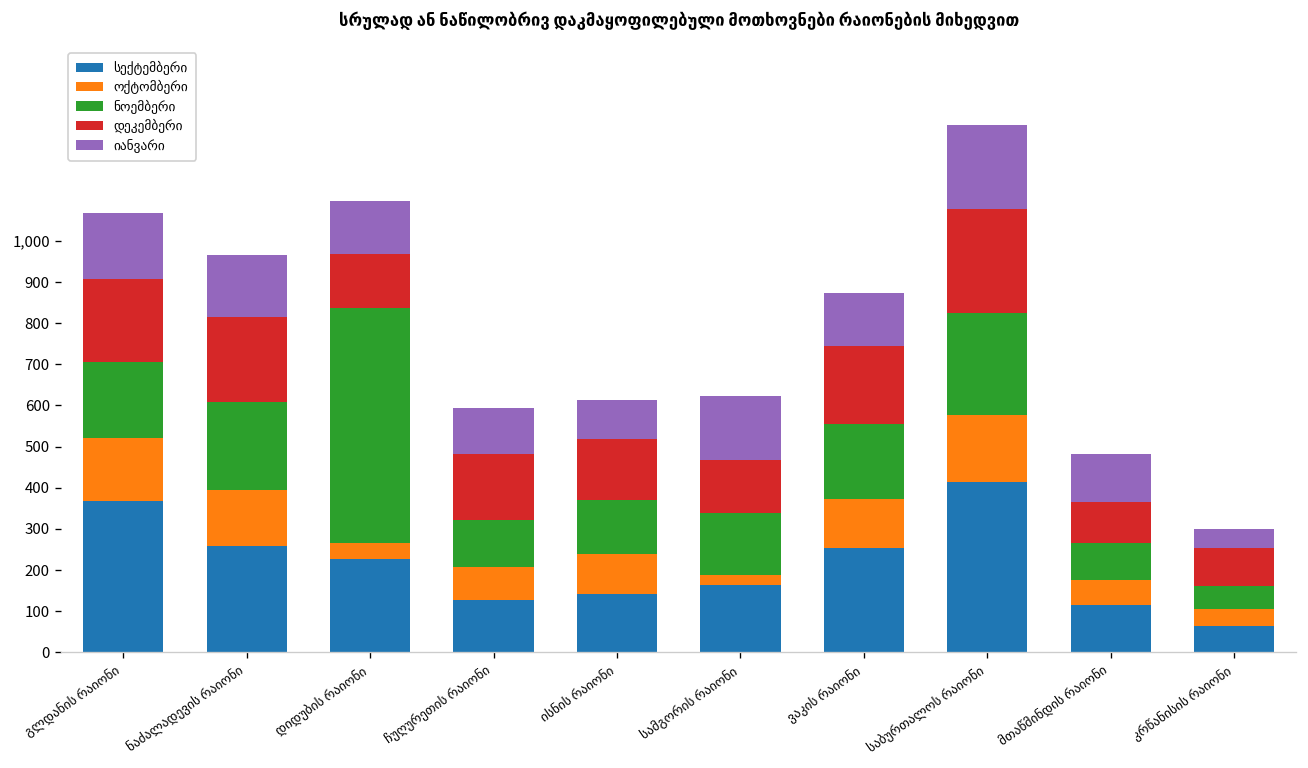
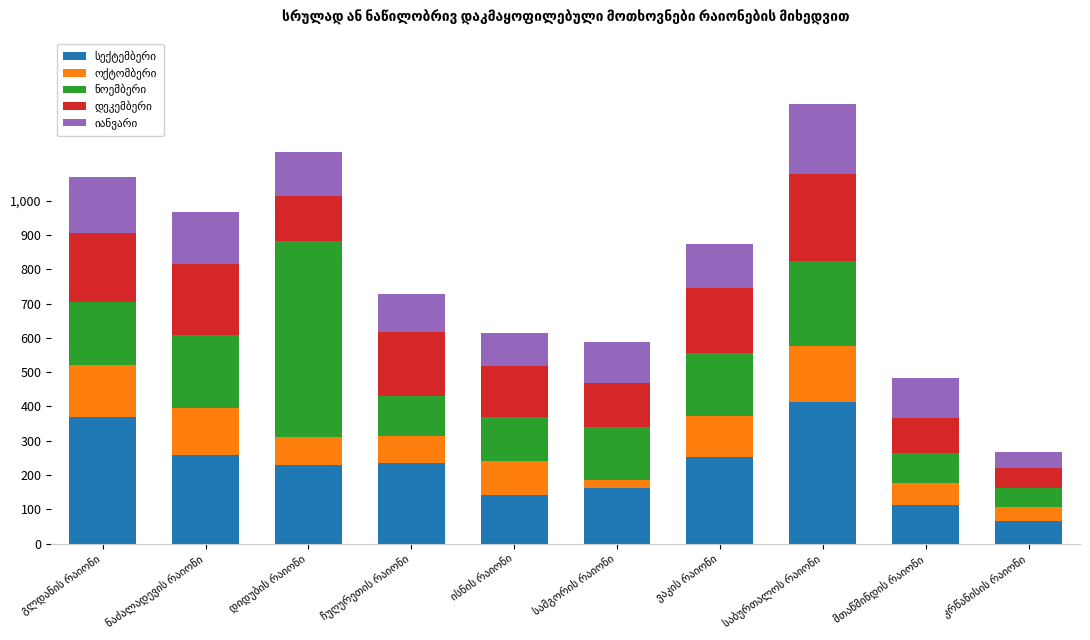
  {
    "სექტემბერი": {
      "გლდანის რაიონი": 370,
      "ნაძალადევის რაიონი": 260,
      "დიდუბის რაიონი": 230,
-     "ჩუღურეთის რაიონი": 130,
+     "ჩუღურეთის რაიონი": 240,
      "ისნის რაიონი": 140,
      "სამგორის რაიონი": 160,
      "ვაკის რაიონი": 250,
      "საბურთალოს რაიონი": 410,
      "მთაწმინდის რაიონი": 110,
      "კრწანისის რაიონი": 70
    },
    "ოქტომბერი": {
      "გლდანის რაიონი": 150,
      "ნაძალადევის რაიონი": 140,
-     "დიდუბის რაიონი": 40,
+     "დიდუბის რაიონი": 80,
      "ჩუღურეთის რაიონი": 80,
      "ისნის რაიონი": 100,
      "სამგორის რაიონი": 20,
      "ვაკის რაიონი": 120,
      "საბურთალოს რაიონი": 160,
      "მთაწმინდის რაიონი": 60,
      "კრწანისის რაიონი": 40
    },
    "ნოემბერი": {
      "გლდანის რაიონი": 180,
      "ნაძალადევის რაიონი": 210,
      "დიდუბის რაიონი": 570,
      "ჩუღურეთის რაიონი": 120,
      "ისნის რაიონი": 130,
      "სამგორის რაიონი": 150,
      "ვაკის რაიონი": 180,
      "საბურთალოს რაიონი": 250,
      "მთაწმინდის რაიონი": 90,
      "კრწანისის რაიონი": 60
    },
    "დეკემბერი": {
      "გლდანის რაიონი": 200,
      "ნაძალადევის რაიონი": 210,
      "დიდუბის რაიონი": 130,
-     "ჩუღურეთის რაიონი": 160,
+     "ჩუღურეთის რაიონი": 190,
      "ისნის რაიონი": 150,
      "სამგორის რაიონი": 130,
      "ვაკის რაიონი": 190,
      "საბურთალოს რაიონი": 250,
      "მთაწმინდის რაიონი": 100,
-     "კრწანისის რაიონი": 90
+     "კრწანისის რაიონი": 60
    },
    "იანვარი": {
      "გლდანის რაიონი": 160,
      "ნაძალადევის რაიონი": 150,
      "დიდუბის რაიონი": 130,
      "ჩუღურეთის რაიონი": 110,
      "ისნის რაიონი": 90,
-     "სამგორის რაიონი": 150,
+     "სამგორის რაიონი": 120,
      "ვაკის რაიონი": 130,
      "საბურთალოს რაიონი": 200,
      "მთაწმინდის რაიონი": 120,
      "კრწანისის რაიონი": 50
    }
  }
